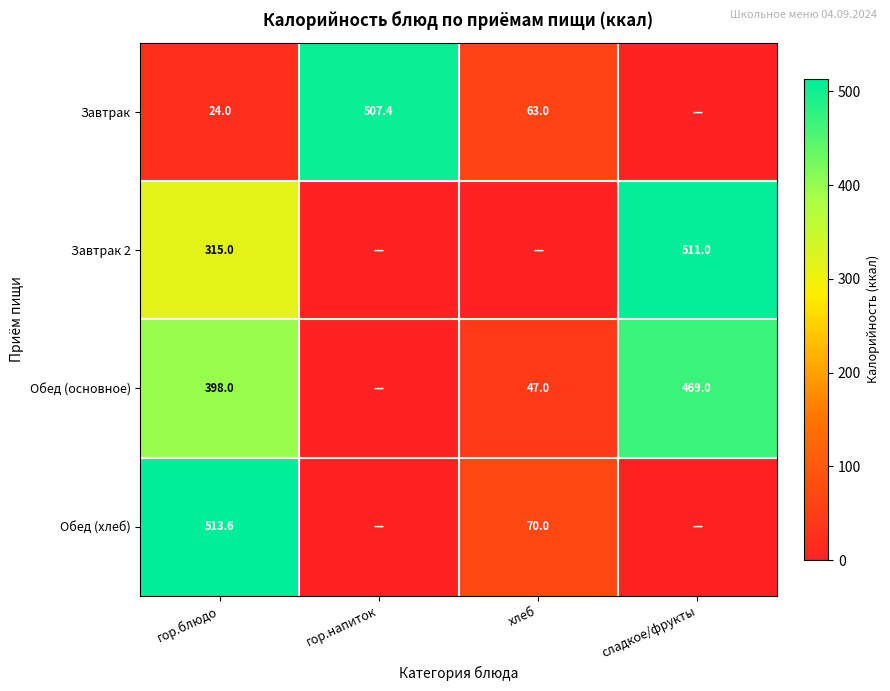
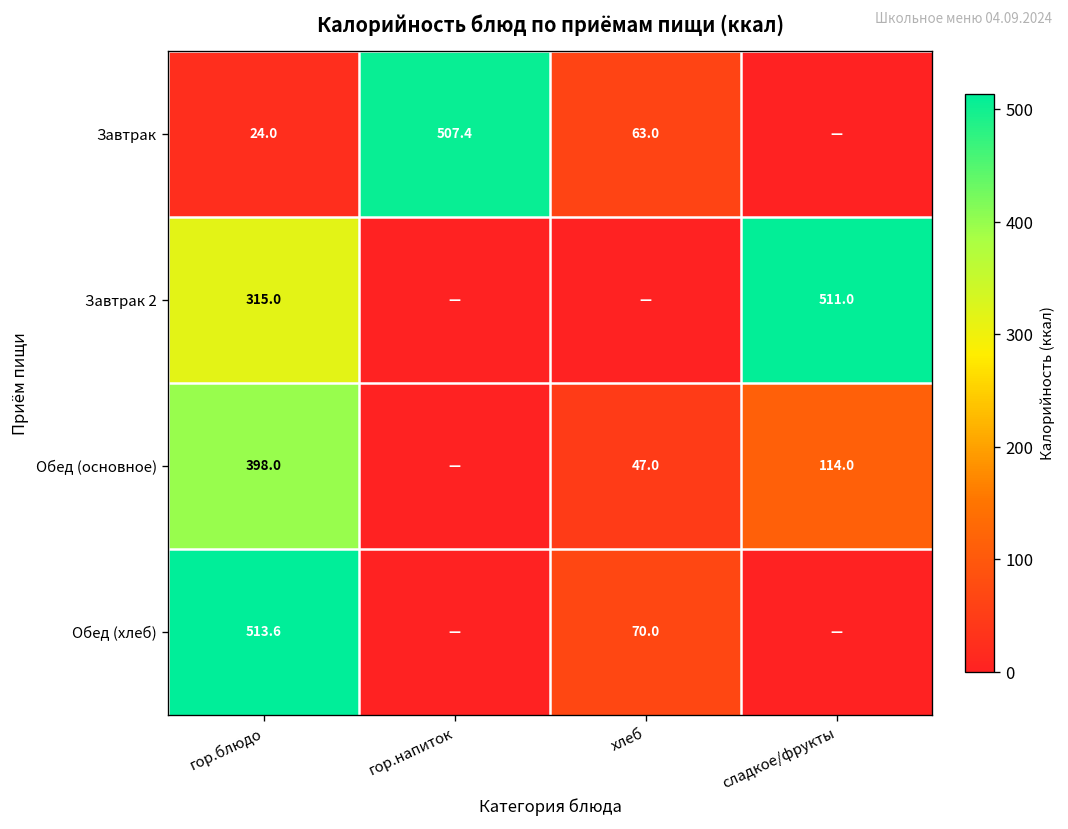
  {
    "Завтрак": {
      "гор.блюдо": 24.0,
      "гор.напиток": 507.4,
      "хлеб": 63.0
    },
    "Завтрак 2": {
      "гор.блюдо": 315.0,
      "сладкое/фрукты": 511.0
    },
    "Обед (основное)": {
      "гор.блюдо": 398.0,
      "хлеб": 47.0,
-     "сладкое/фрукты": 469.0
+     "сладкое/фрукты": 114.0
    },
    "Обед (хлеб)": {
      "гор.блюдо": 513.6,
      "хлеб": 70.0
    }
  }
